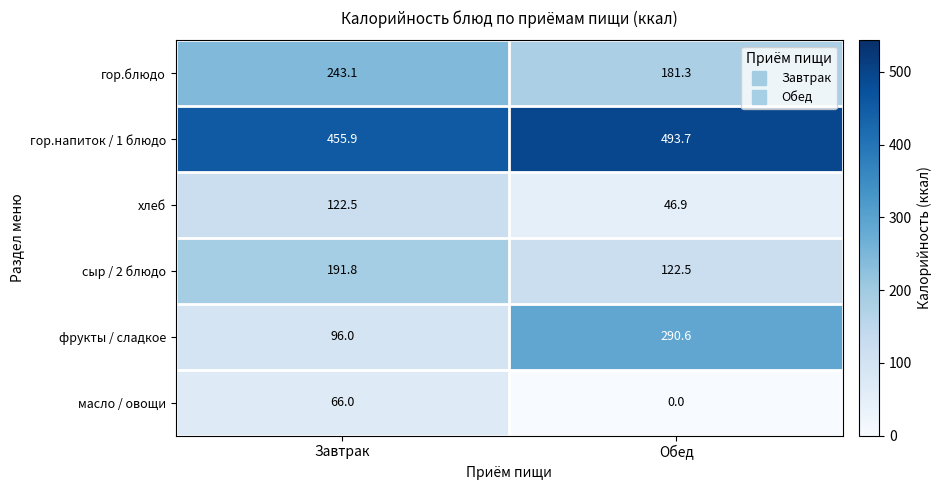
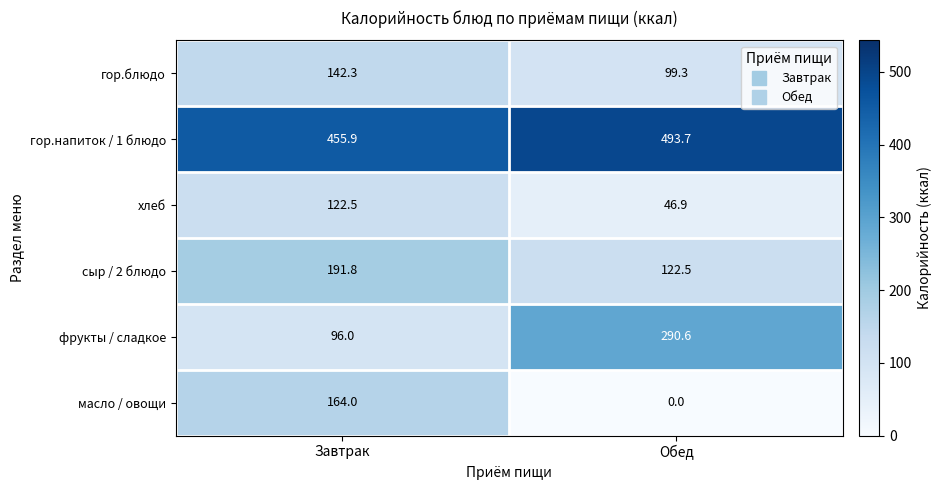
  {
    "гор.блюдо": {
-     "Завтрак": 243.1,
-     "Обед": 181.3
+     "Завтрак": 142.3,
+     "Обед": 99.3
    },
    "гор.напиток / 1 блюдо": {
      "Завтрак": 455.9,
      "Обед": 493.7
    },
    "хлеб": {
      "Завтрак": 122.5,
      "Обед": 46.9
    },
    "сыр / 2 блюдо": {
      "Завтрак": 191.8,
      "Обед": 122.5
    },
    "фрукты / сладкое": {
      "Завтрак": 96.0,
      "Обед": 290.6
    },
    "масло / овощи": {
-     "Завтрак": 66.0,
+     "Завтрак": 164.0,
      "Обед": 0.0
    }
  }
